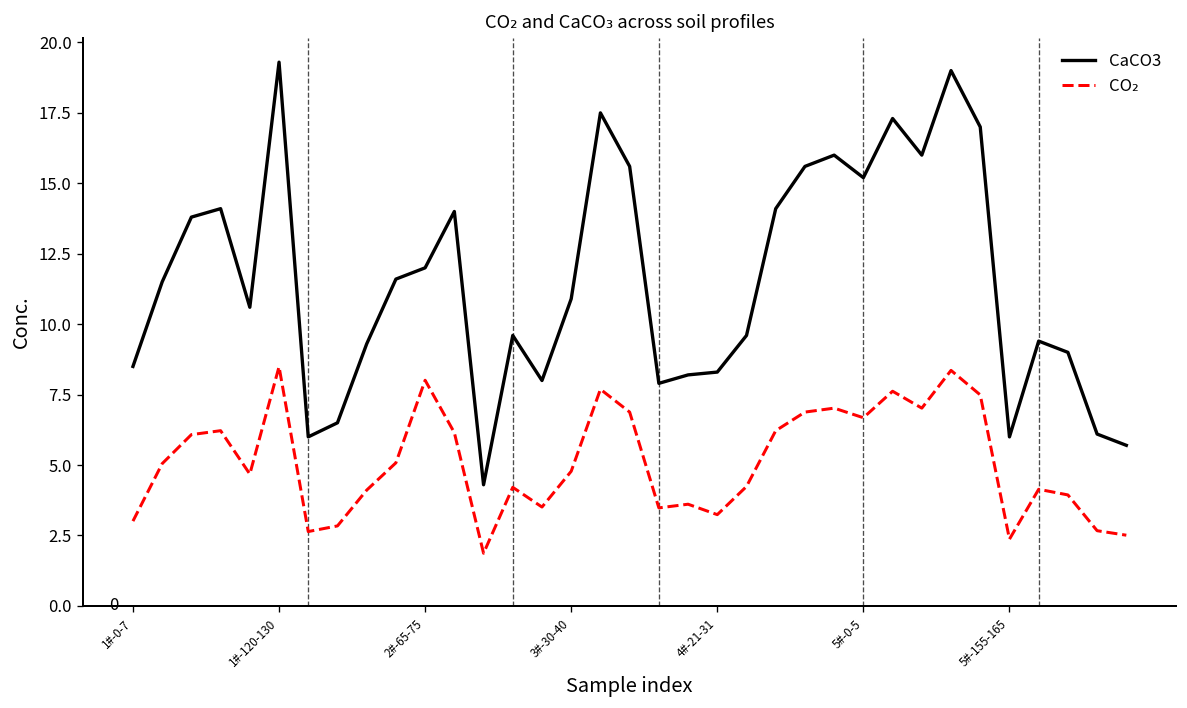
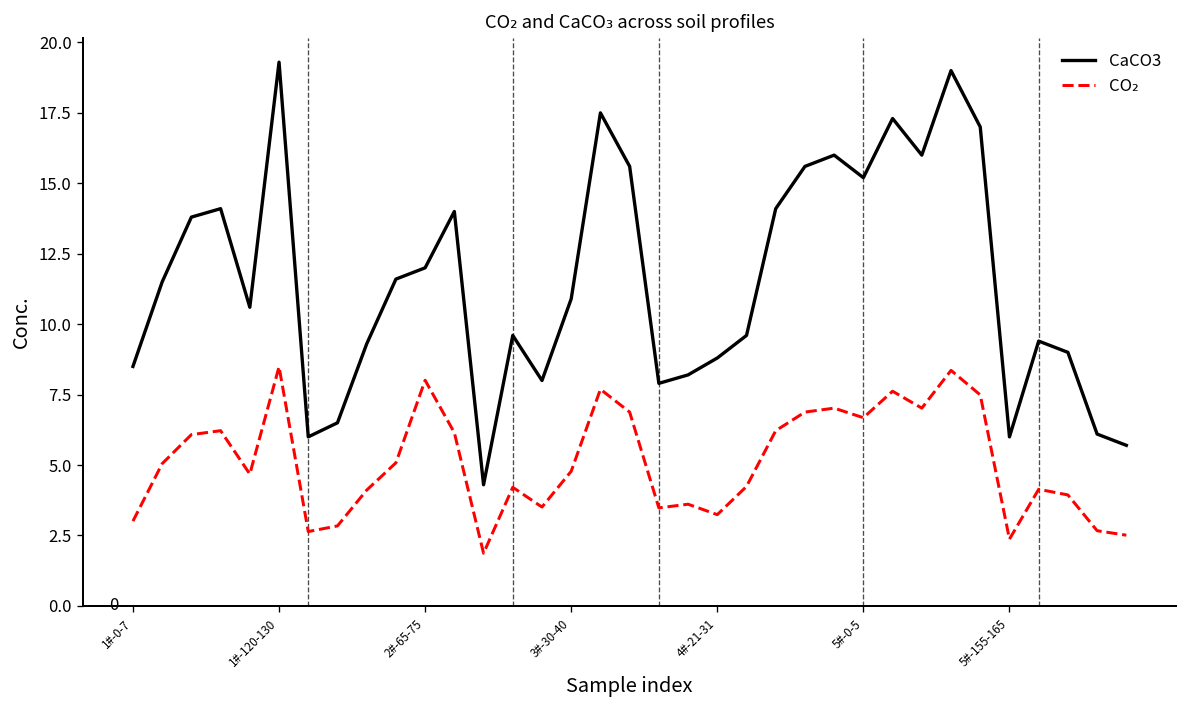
  {
    "CaCO3": {
      "1#-0-7": 8.5,
      "1#-120-130": 19.3,
      "2#-65-75": 12.0,
      "3#-30-40": 10.9,
-     "4#-21-31": 8.3,
+     "4#-21-31": 8.8,
      "5#-0-5": 15.2,
      "5#-155-165": 6.0
    },
    "CO₂": {
      "1#-0-7": 3.0,
      "1#-120-130": 8.5,
      "2#-65-75": 8.0,
      "3#-30-40": 4.8,
      "4#-21-31": 3.2,
      "5#-0-5": 6.7,
      "5#-155-165": 2.4
    }
  }
